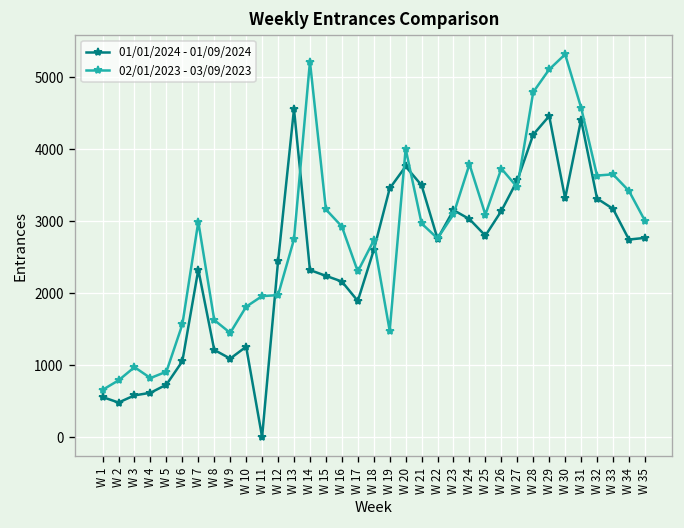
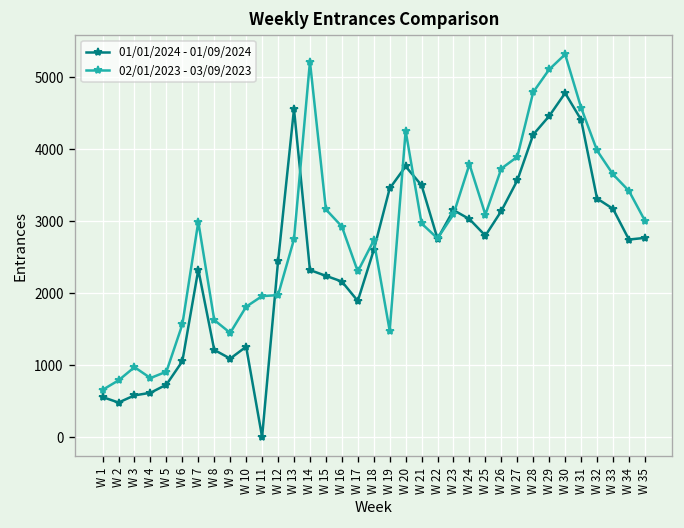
  {
    "01/01/2024 - 01/09/2024": {
      "W 1": 600,
      "W 2": 500,
      "W 3": 600,
      "W 4": 600,
      "W 5": 700,
      "W 6": 1100,
      "W 7": 2300,
      "W 8": 1200,
      "W 9": 1100,
      "W 10": 1300,
      "W 11": 0,
      "W 12": 2400,
      "W 13": 4600,
      "W 14": 2300,
      "W 15": 2200,
      "W 16": 2200,
      "W 17": 1900,
      "W 18": 2600,
      "W 19": 3500,
      "W 20": 3800,
      "W 21": 3500,
      "W 23": 3200,
      "W 24": 3000,
      "W 25": 2800,
      "W 26": 3100,
      "W 27": 3600,
      "W 28": 4200,
      "W 29": 4500,
-     "W 30": 3300,
+     "W 30": 4800,
      "W 31": 4400,
      "W 32": 3300,
      "W 33": 3200,
      "W 34": 2700,
      "W 35": 2800
    },
    "02/01/2023 - 03/09/2023": {
      "W 1": 700,
      "W 2": 800,
      "W 3": 1000,
      "W 4": 800,
      "W 5": 900,
      "W 6": 1600,
      "W 7": 3000,
      "W 8": 1600,
      "W 9": 1400,
      "W 10": 1800,
      "W 11": 2000,
      "W 12": 2000,
      "W 13": 2700,
      "W 14": 5200,
      "W 15": 3200,
      "W 16": 2900,
      "W 17": 2300,
      "W 18": 2700,
      "W 19": 1500,
-     "W 20": 4000,
+     "W 20": 4300,
      "W 21": 3000,
      "W 23": 3100,
      "W 24": 3800,
      "W 25": 3100,
      "W 26": 3700,
-     "W 27": 3500,
+     "W 27": 3900,
      "W 28": 4800,
      "W 29": 5100,
      "W 30": 5300,
      "W 31": 4600,
-     "W 32": 3600,
+     "W 32": 4000,
      "W 33": 3700,
      "W 34": 3400,
      "W 35": 3000
    }
  }
